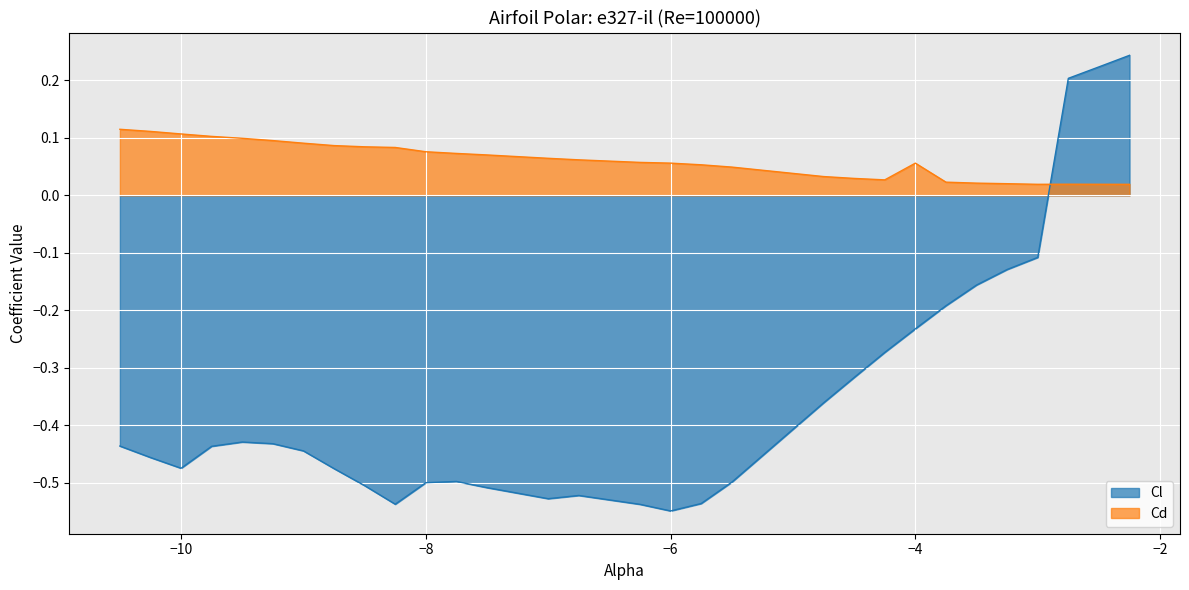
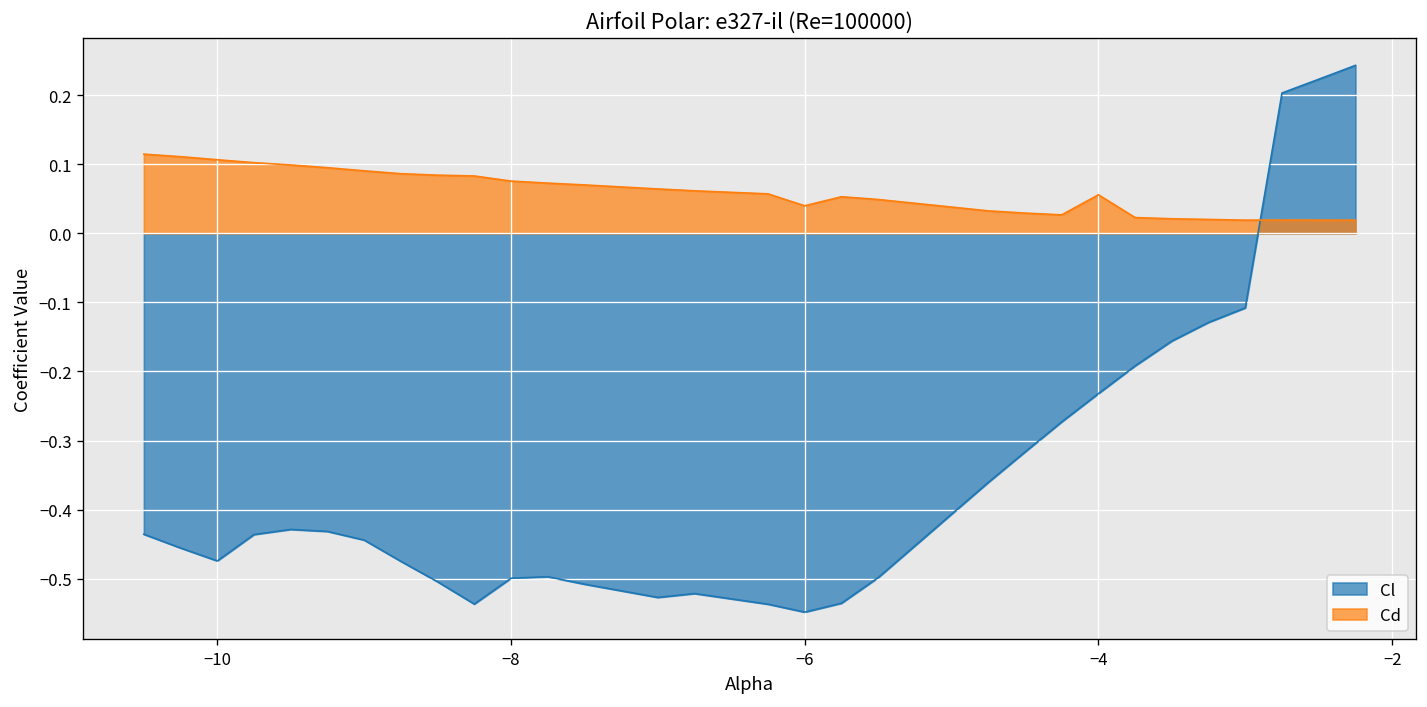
  {
    "Cd": {
      "−10": 0.11,
      "−8": 0.08,
-     "−6": 0.06,
+     "−6": 0.04,
      "−4": 0.06
    }
  }
